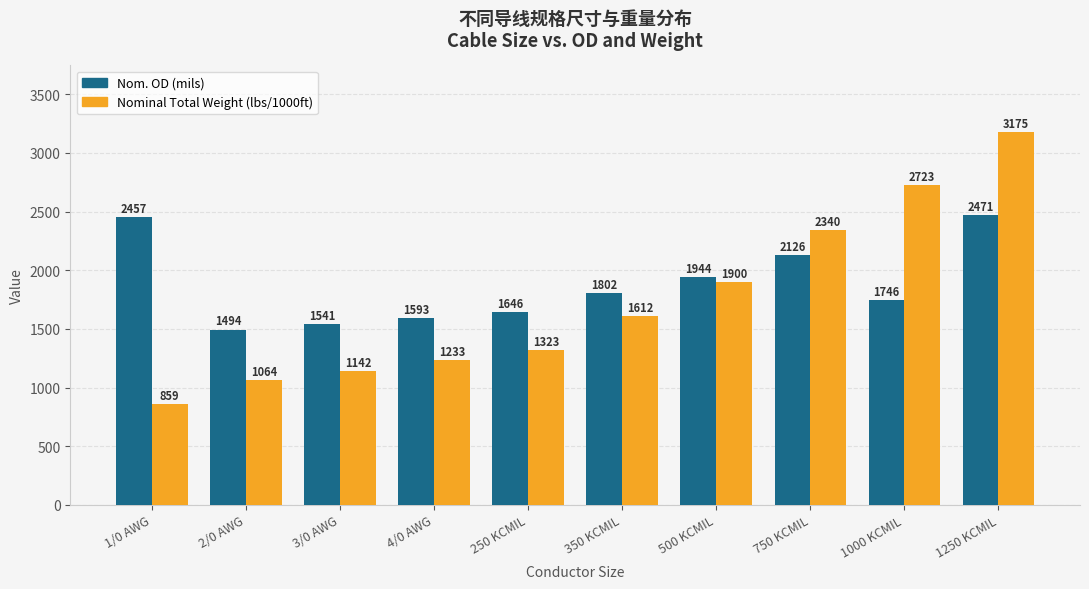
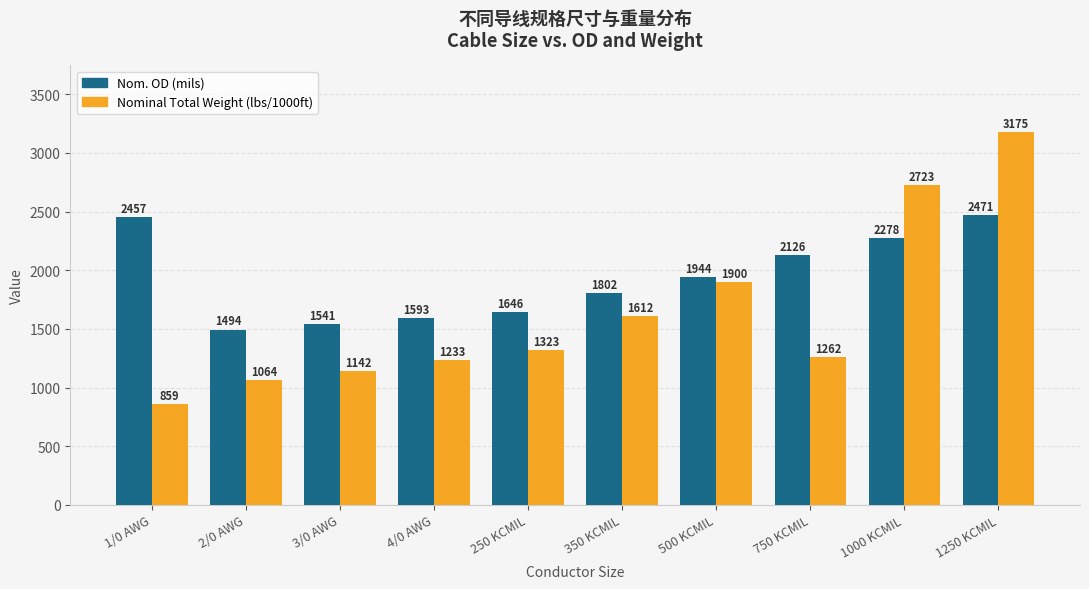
  {
    "Nom. OD (mils)": {
      "1/0 AWG": 2457,
      "2/0 AWG": 1494,
      "3/0 AWG": 1541,
      "4/0 AWG": 1593,
      "250 KCMIL": 1646,
      "350 KCMIL": 1802,
      "500 KCMIL": 1944,
      "750 KCMIL": 2126,
-     "1000 KCMIL": 1746,
+     "1000 KCMIL": 2278,
      "1250 KCMIL": 2471
    },
    "Nominal Total Weight (lbs/1000ft)": {
      "1/0 AWG": 859,
      "2/0 AWG": 1064,
      "3/0 AWG": 1142,
      "4/0 AWG": 1233,
      "250 KCMIL": 1323,
      "350 KCMIL": 1612,
      "500 KCMIL": 1900,
-     "750 KCMIL": 2340,
+     "750 KCMIL": 1262,
      "1000 KCMIL": 2723,
      "1250 KCMIL": 3175
    }
  }
